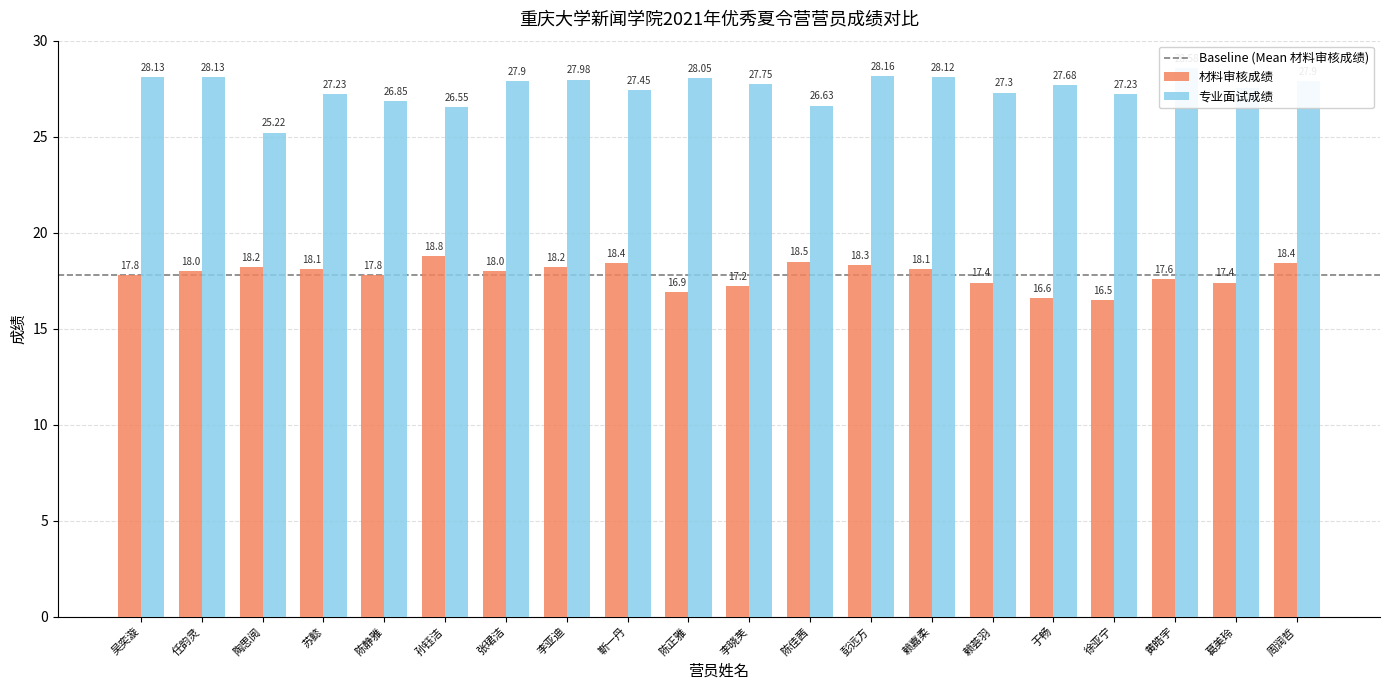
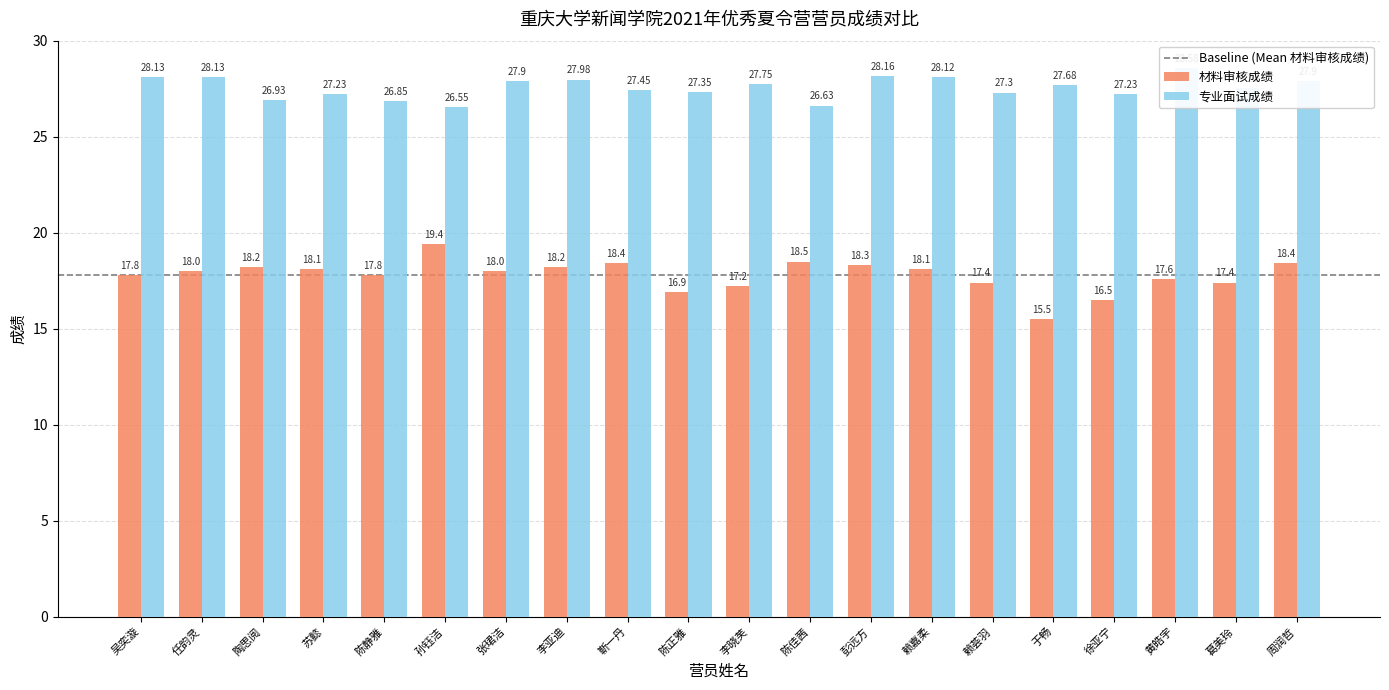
  {
    "材料审核成绩": {
      "吴奕漩": 17.8,
      "任韵灵": 18.0,
      "陶思阅": 18.2,
      "苏懿": 18.1,
      "陈静雅": 17.8,
-     "孙钰洁": 18.8,
+     "孙钰洁": 19.4,
      "张珺洁": 18.0,
      "李亚迪": 18.2,
      "靳一丹": 18.4,
      "陈正雅": 16.9,
      "李晓芙": 17.2,
      "陈佳茜": 18.5,
      "彭远方": 18.3,
      "赖嘉柔": 18.1,
      "赖荟羽": 17.4,
-     "于畅": 16.6,
+     "于畅": 15.5,
      "徐亚宁": 16.5,
      "黄皓宇": 17.6,
      "葛美玲": 17.4,
      "周润哲": 18.4
    },
    "专业面试成绩": {
      "吴奕漩": 28.13,
      "任韵灵": 28.13,
-     "陶思阅": 25.22,
+     "陶思阅": 26.93,
      "苏懿": 27.23,
      "陈静雅": 26.85,
      "孙钰洁": 26.55,
      "张珺洁": 27.9,
      "李亚迪": 27.98,
      "靳一丹": 27.45,
-     "陈正雅": 28.05,
+     "陈正雅": 27.35,
      "李晓芙": 27.75,
      "陈佳茜": 26.63,
      "彭远方": 28.16,
      "赖嘉柔": 28.12,
      "赖荟羽": 27.3,
      "于畅": 27.68,
      "徐亚宁": 27.23
    }
  }
